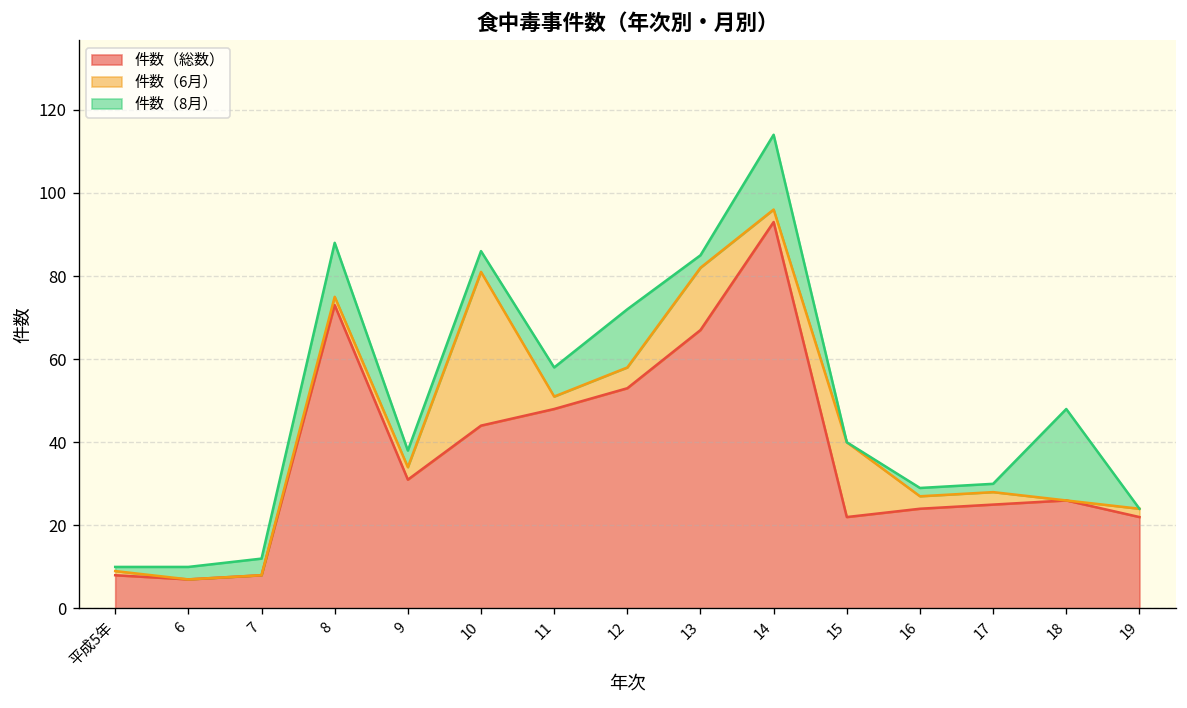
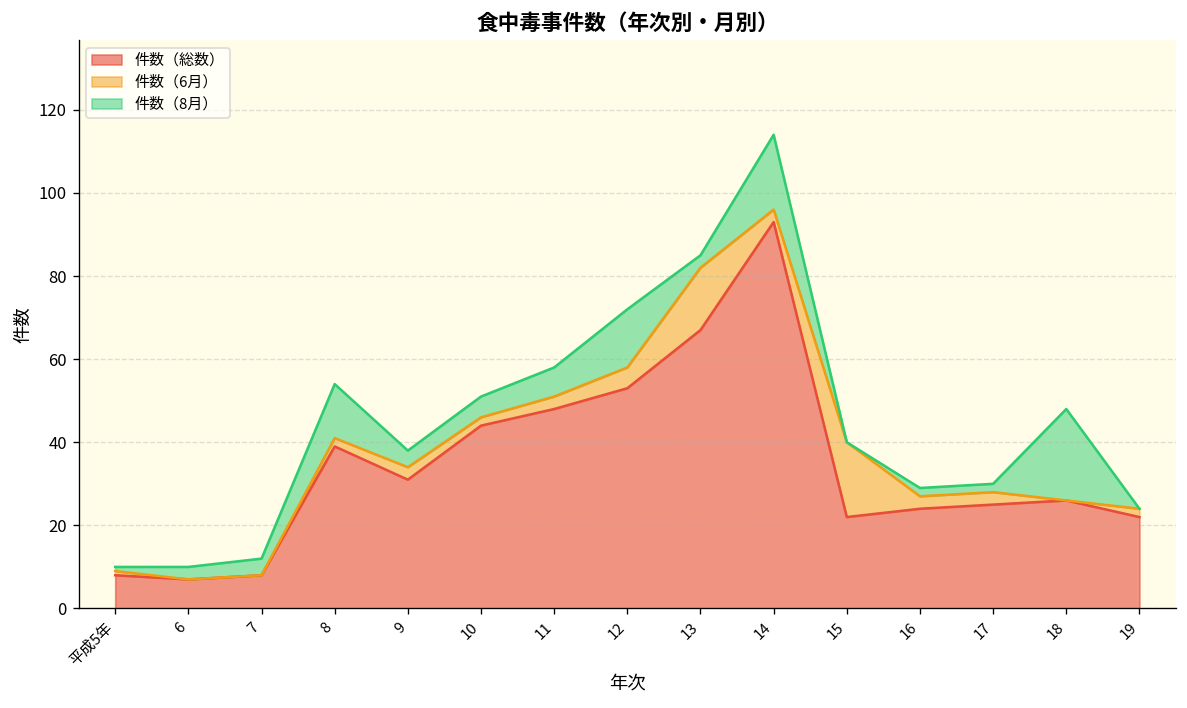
  {
    "件数（総数）": {
      "平成5年": 8,
-     "8": 73,
+     "8": 39,
      "9": 31,
      "10": 44,
      "11": 48,
      "12": 53,
      "13": 67,
      "14": 93,
      "15": 22,
      "16": 24,
      "17": 25,
      "19": 22
    },
    "件数（6月）": {
      "平成5年": 1,
      "8": 2,
      "9": 3,
-     "10": 37,
+     "10": 2,
      "11": 3,
      "12": 5,
      "13": 15,
      "14": 3,
      "16": 3,
      "17": 3
    },
    "件数（8月）": {
      "平成5年": 1,
      "6": 3,
      "7": 4,
      "8": 13,
      "9": 4,
      "10": 5,
      "11": 7,
      "12": 14,
      "13": 3,
      "14": 18,
      "16": 2,
      "17": 2,
      "18": 22
    }
  }
